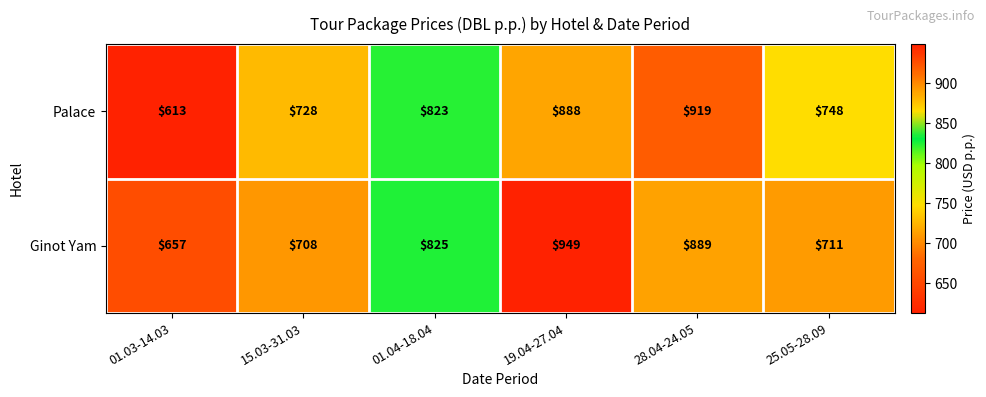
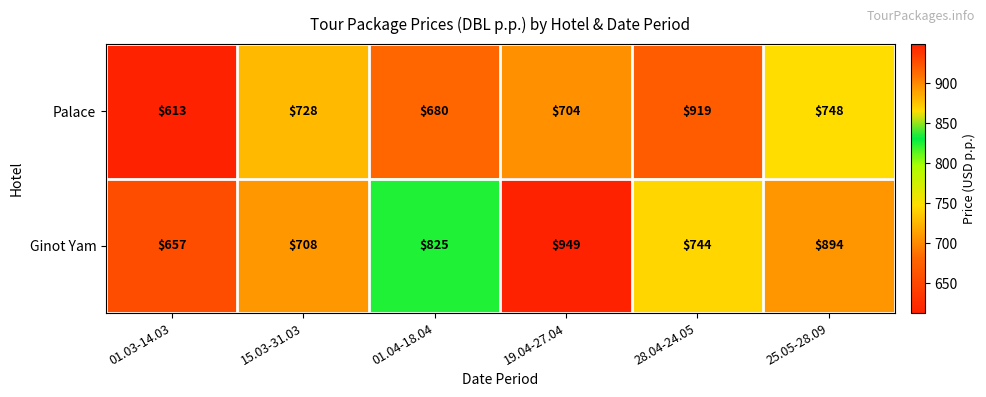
  {
    "Palace": {
      "01.03-14.03": "$613",
      "15.03-31.03": "$728",
-     "01.04-18.04": "$823",
-     "19.04-27.04": "$888",
+     "01.04-18.04": "$680",
+     "19.04-27.04": "$704",
      "28.04-24.05": "$919",
      "25.05-28.09": "$748"
    },
    "Ginot Yam": {
      "01.03-14.03": "$657",
      "15.03-31.03": "$708",
      "01.04-18.04": "$825",
      "19.04-27.04": "$949",
-     "28.04-24.05": "$889",
-     "25.05-28.09": "$711"
+     "28.04-24.05": "$744",
+     "25.05-28.09": "$894"
    }
  }
